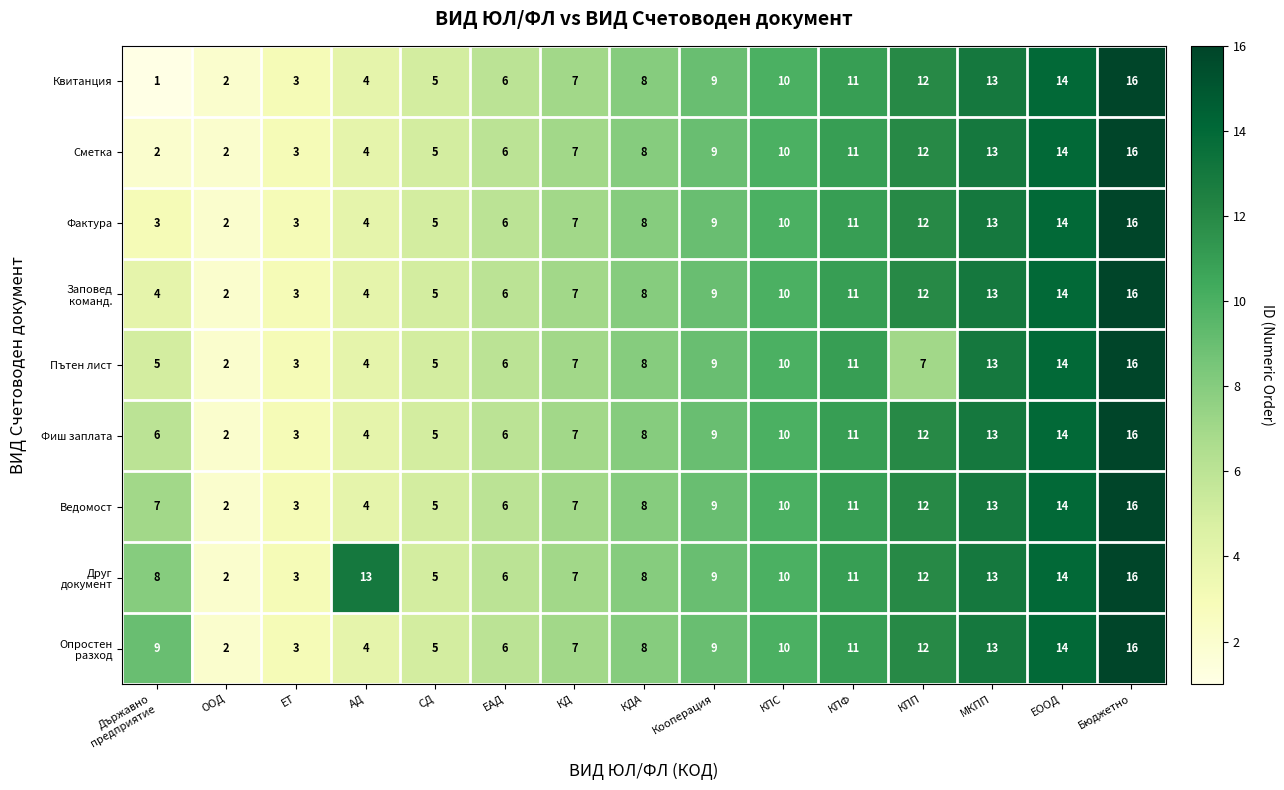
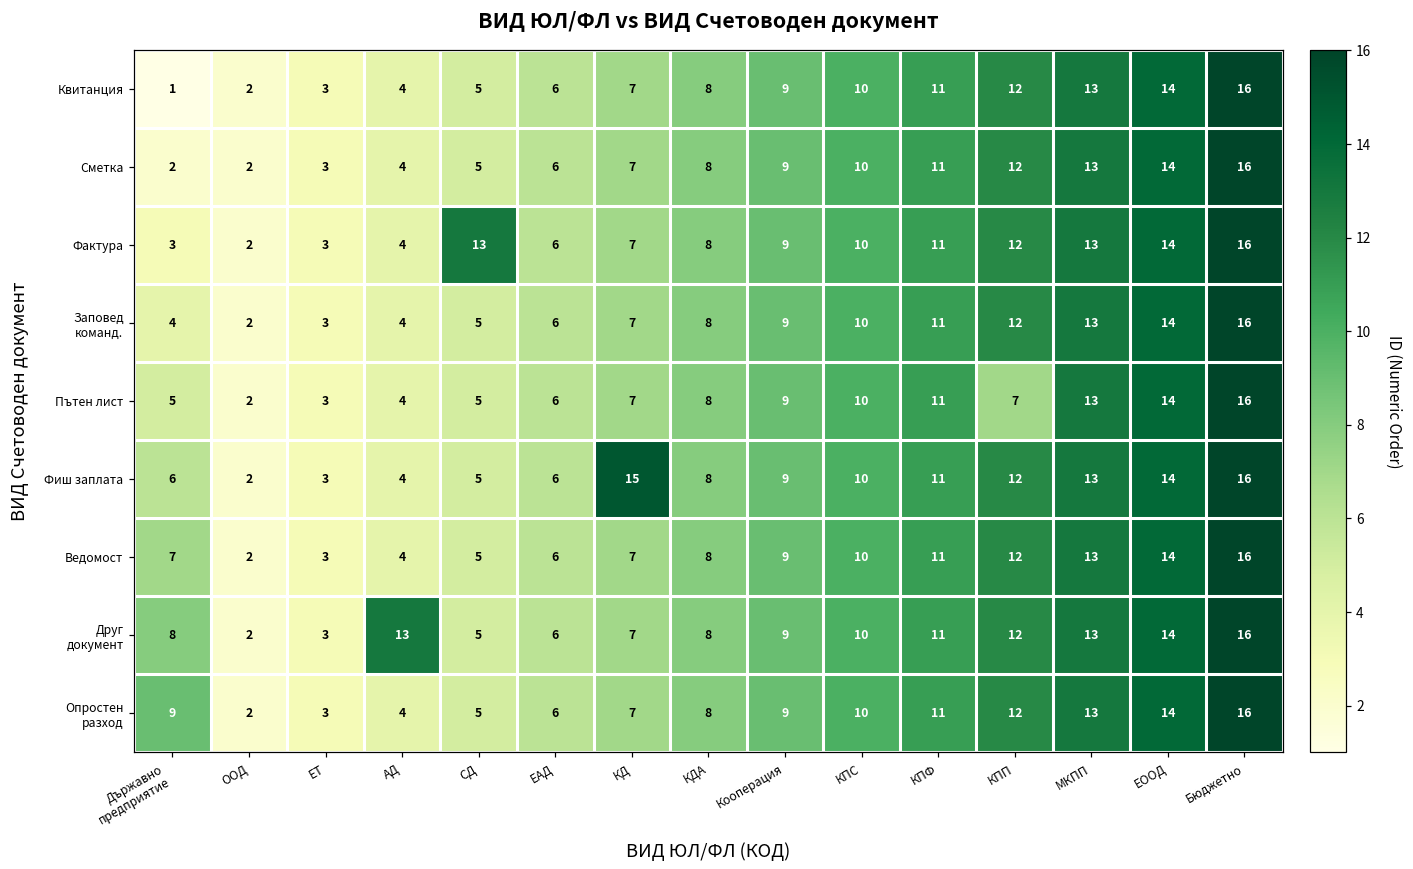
  {
    "Квитанция": {
      "Държавно предприятие": 1,
      "ООД": 2,
      "ЕТ": 3,
      "АД": 4,
      "СД": 5,
      "ЕАД": 6,
      "КД": 7,
      "КДА": 8,
      "Кооперация": 9,
      "КПС": 10,
      "КПФ": 11,
      "КПП": 12,
      "МКПП": 13,
      "ЕООД": 14,
      "Бюджетно": 16
    },
    "Сметка": {
      "Държавно предприятие": 2,
      "ООД": 2,
      "ЕТ": 3,
      "АД": 4,
      "СД": 5,
      "ЕАД": 6,
      "КД": 7,
      "КДА": 8,
      "Кооперация": 9,
      "КПС": 10,
      "КПФ": 11,
      "КПП": 12,
      "МКПП": 13,
      "ЕООД": 14,
      "Бюджетно": 16
    },
    "Фактура": {
      "Държавно предприятие": 3,
      "ООД": 2,
      "ЕТ": 3,
      "АД": 4,
-     "СД": 5,
+     "СД": 13,
      "ЕАД": 6,
      "КД": 7,
      "КДА": 8,
      "Кооперация": 9,
      "КПС": 10,
      "КПФ": 11,
      "КПП": 12,
      "МКПП": 13,
      "ЕООД": 14,
      "Бюджетно": 16
    },
    "Заповед команд.": {
      "Държавно предприятие": 4,
      "ООД": 2,
      "ЕТ": 3,
      "АД": 4,
      "СД": 5,
      "ЕАД": 6,
      "КД": 7,
      "КДА": 8,
      "Кооперация": 9,
      "КПС": 10,
      "КПФ": 11,
      "КПП": 12,
      "МКПП": 13,
      "ЕООД": 14,
      "Бюджетно": 16
    },
    "Пътен лист": {
      "Държавно предприятие": 5,
      "ООД": 2,
      "ЕТ": 3,
      "АД": 4,
      "СД": 5,
      "ЕАД": 6,
      "КД": 7,
      "КДА": 8,
      "Кооперация": 9,
      "КПС": 10,
      "КПФ": 11,
      "КПП": 7,
      "МКПП": 13,
      "ЕООД": 14,
      "Бюджетно": 16
    },
    "Фиш заплата": {
      "Държавно предприятие": 6,
      "ООД": 2,
      "ЕТ": 3,
      "АД": 4,
      "СД": 5,
      "ЕАД": 6,
-     "КД": 7,
+     "КД": 15,
      "КДА": 8,
      "Кооперация": 9,
      "КПС": 10,
      "КПФ": 11,
      "КПП": 12,
      "МКПП": 13,
      "ЕООД": 14,
      "Бюджетно": 16
    },
    "Ведомост": {
      "Държавно предприятие": 7,
      "ООД": 2,
      "ЕТ": 3,
      "АД": 4,
      "СД": 5,
      "ЕАД": 6,
      "КД": 7,
      "КДА": 8,
      "Кооперация": 9,
      "КПС": 10,
      "КПФ": 11,
      "КПП": 12,
      "МКПП": 13,
      "ЕООД": 14,
      "Бюджетно": 16
    },
    "Друг документ": {
      "Държавно предприятие": 8,
      "ООД": 2,
      "ЕТ": 3,
      "АД": 13,
      "СД": 5,
      "ЕАД": 6,
      "КД": 7,
      "КДА": 8,
      "Кооперация": 9,
      "КПС": 10,
      "КПФ": 11,
      "КПП": 12,
      "МКПП": 13,
      "ЕООД": 14,
      "Бюджетно": 16
    },
    "Опростен разход": {
      "Държавно предприятие": 9,
      "ООД": 2,
      "ЕТ": 3,
      "АД": 4,
      "СД": 5,
      "ЕАД": 6,
      "КД": 7,
      "КДА": 8,
      "Кооперация": 9,
      "КПС": 10,
      "КПФ": 11,
      "КПП": 12,
      "МКПП": 13,
      "ЕООД": 14,
      "Бюджетно": 16
    }
  }
